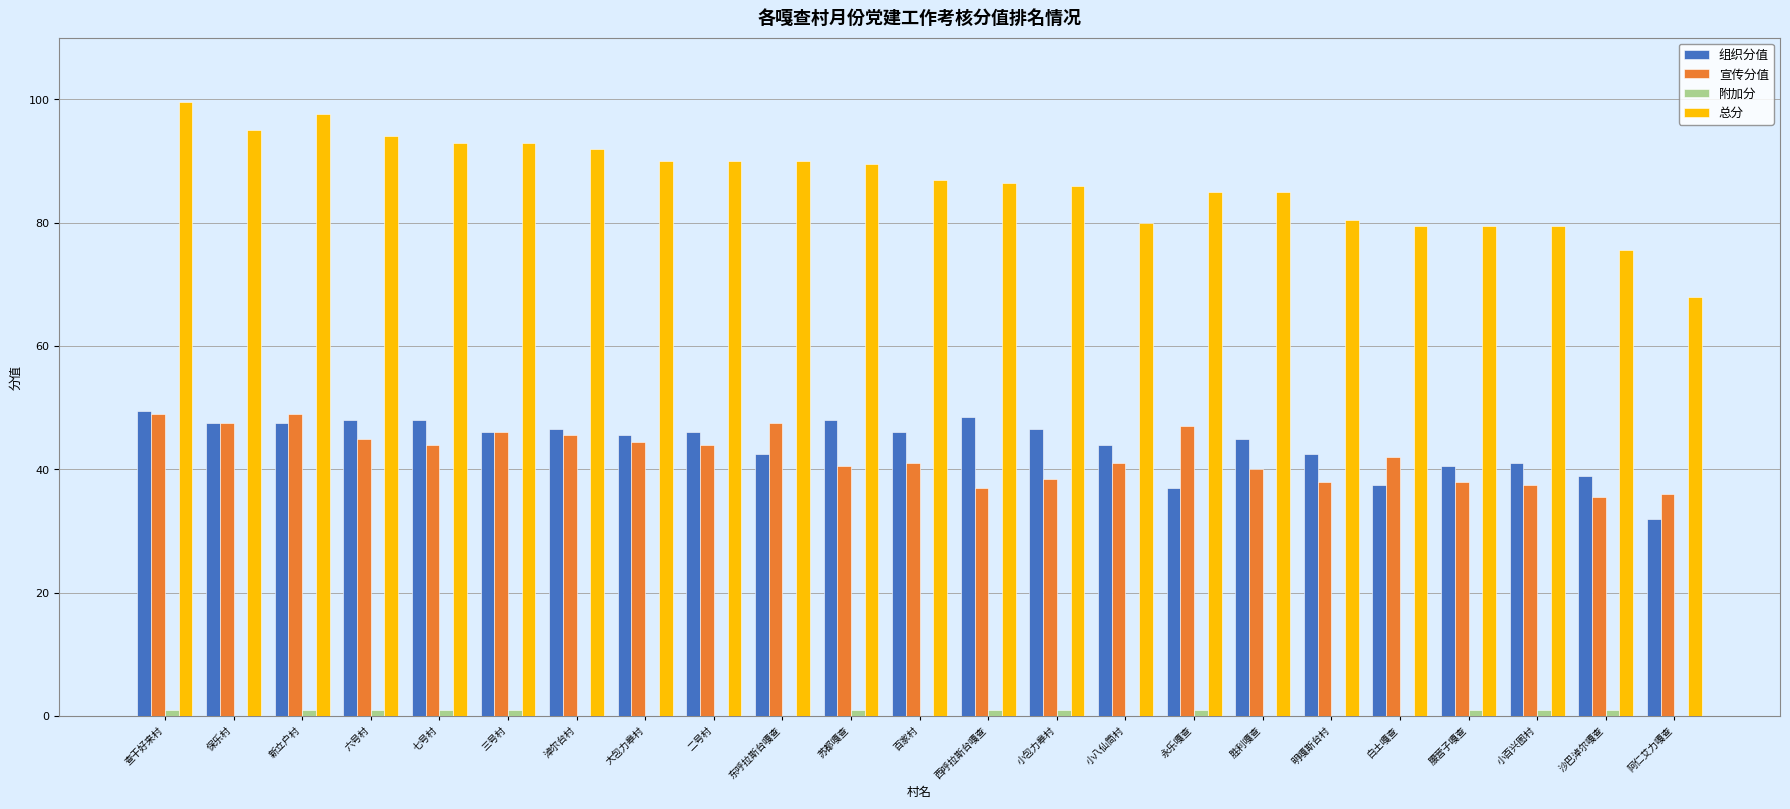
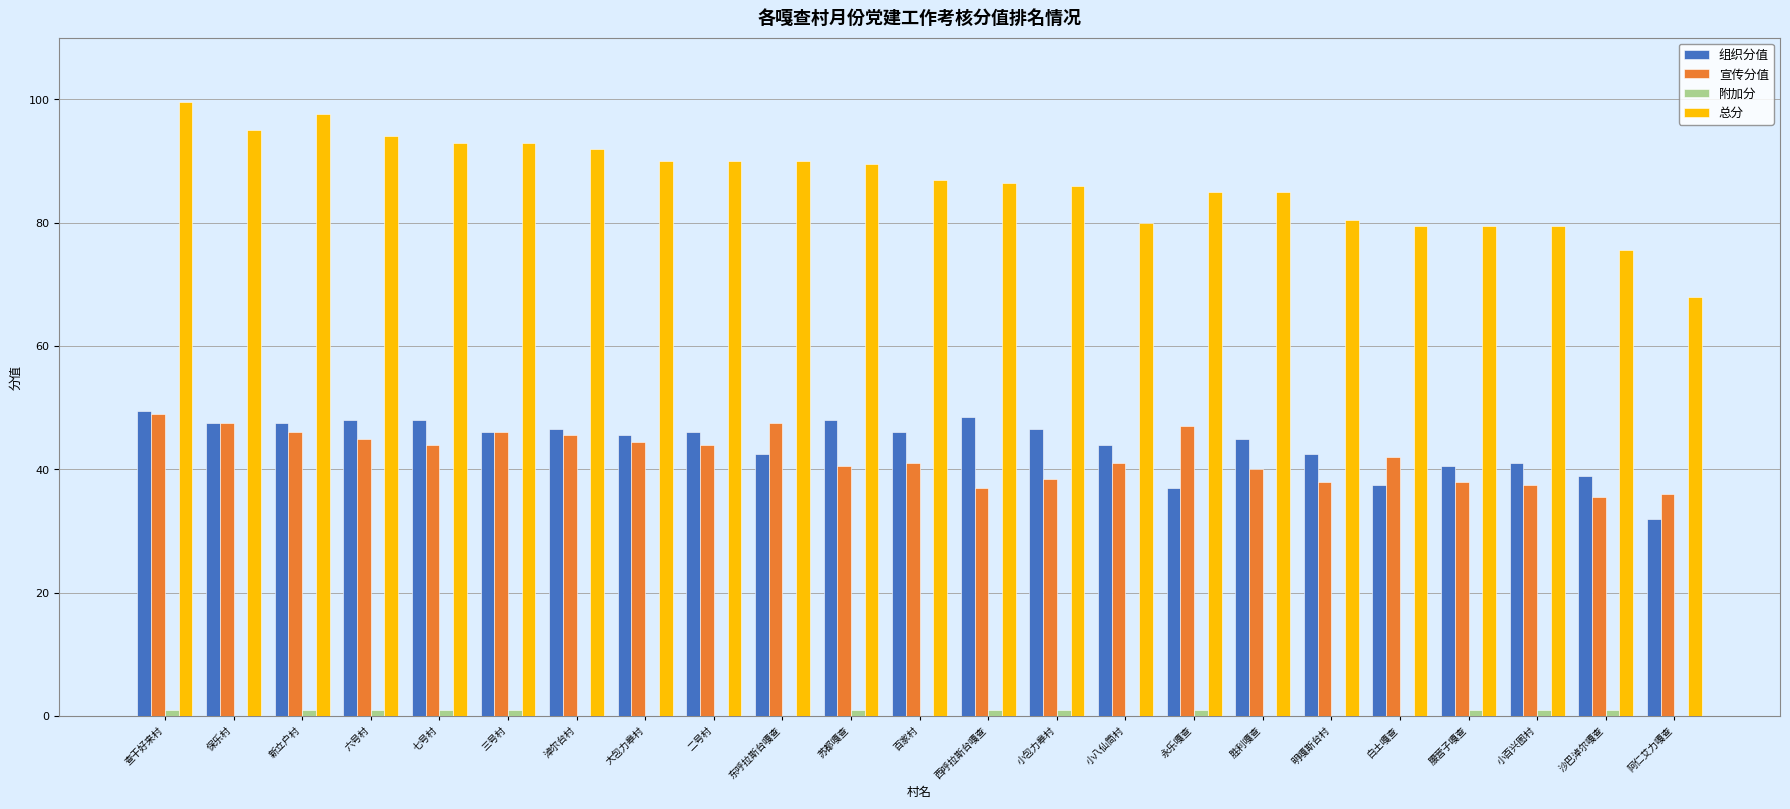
  {
    "组织分值": {
      "查干好来村": 50,
      "保乐村": 48,
      "新立户村": 48,
      "六号村": 48,
      "七号村": 48,
      "三号村": 46,
      "淖尔台村": 47,
      "大包力皋村": 46,
      "二号村": 46,
      "东呼拉斯台嘎查": 43,
      "苏都嘎查": 48,
      "百家村": 46,
      "西呼拉斯台嘎查": 49,
      "小包力皋村": 47,
      "小八仙筒村": 44,
      "永乐嘎查": 37,
      "胜利嘎查": 45,
      "明嘎斯台村": 43,
      "白土嘎查": 38,
      "腰营子嘎查": 41,
      "小百兴图村": 41,
      "沙巴淖尔嘎查": 39,
      "阿仁艾力嘎查": 32
    },
    "宣传分值": {
      "查干好来村": 49,
      "保乐村": 48,
-     "新立户村": 49,
+     "新立户村": 46,
      "六号村": 45,
      "七号村": 44,
      "三号村": 46,
      "淖尔台村": 46,
      "大包力皋村": 45,
      "二号村": 44,
      "东呼拉斯台嘎查": 48,
      "苏都嘎查": 41,
      "百家村": 41,
      "西呼拉斯台嘎查": 37,
      "小包力皋村": 39,
      "小八仙筒村": 41,
      "永乐嘎查": 47,
      "胜利嘎查": 40,
      "明嘎斯台村": 38,
      "白土嘎查": 42,
      "腰营子嘎查": 38,
      "小百兴图村": 38,
      "沙巴淖尔嘎查": 36,
      "阿仁艾力嘎查": 36
    },
    "附加分": {
      "查干好来村": 1,
      "保乐村": 0,
      "新立户村": 1,
      "六号村": 1,
      "七号村": 1,
      "三号村": 1,
      "淖尔台村": 0,
      "大包力皋村": 0,
      "二号村": 0,
      "东呼拉斯台嘎查": 0,
      "苏都嘎查": 1,
      "百家村": 0,
      "西呼拉斯台嘎查": 1,
      "小包力皋村": 1,
      "小八仙筒村": 0,
      "永乐嘎查": 1,
      "胜利嘎查": 0,
      "明嘎斯台村": 0,
      "白土嘎查": 0,
      "腰营子嘎查": 1,
      "小百兴图村": 1,
      "沙巴淖尔嘎查": 1,
      "阿仁艾力嘎查": 0
    },
    "总分": {
      "查干好来村": 100,
      "保乐村": 95,
      "新立户村": 98,
      "六号村": 94,
      "七号村": 93,
      "三号村": 93,
      "淖尔台村": 92,
      "大包力皋村": 90,
      "二号村": 90,
      "东呼拉斯台嘎查": 90,
      "苏都嘎查": 90,
      "百家村": 87,
      "西呼拉斯台嘎查": 87,
      "小包力皋村": 86,
      "小八仙筒村": 80,
      "永乐嘎查": 85,
      "胜利嘎查": 85,
      "明嘎斯台村": 81,
      "白土嘎查": 80,
      "腰营子嘎查": 80,
      "小百兴图村": 80,
      "沙巴淖尔嘎查": 76,
      "阿仁艾力嘎查": 68
    }
  }
